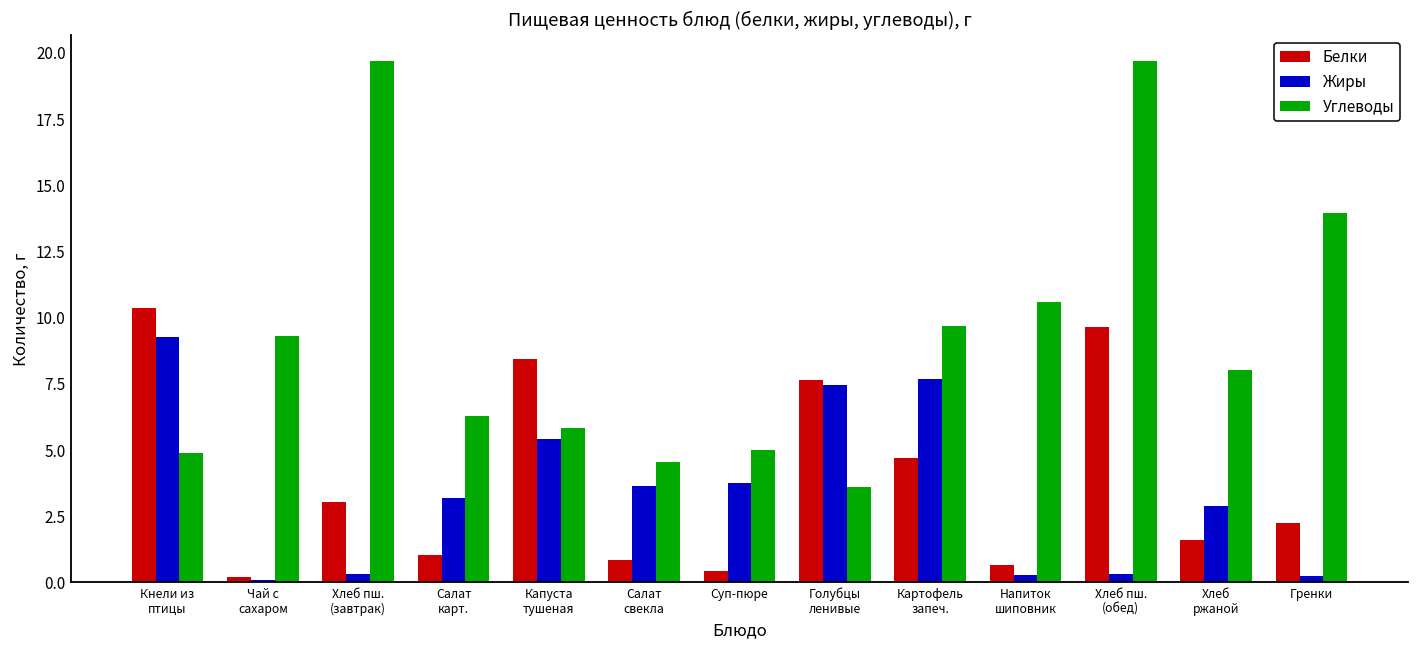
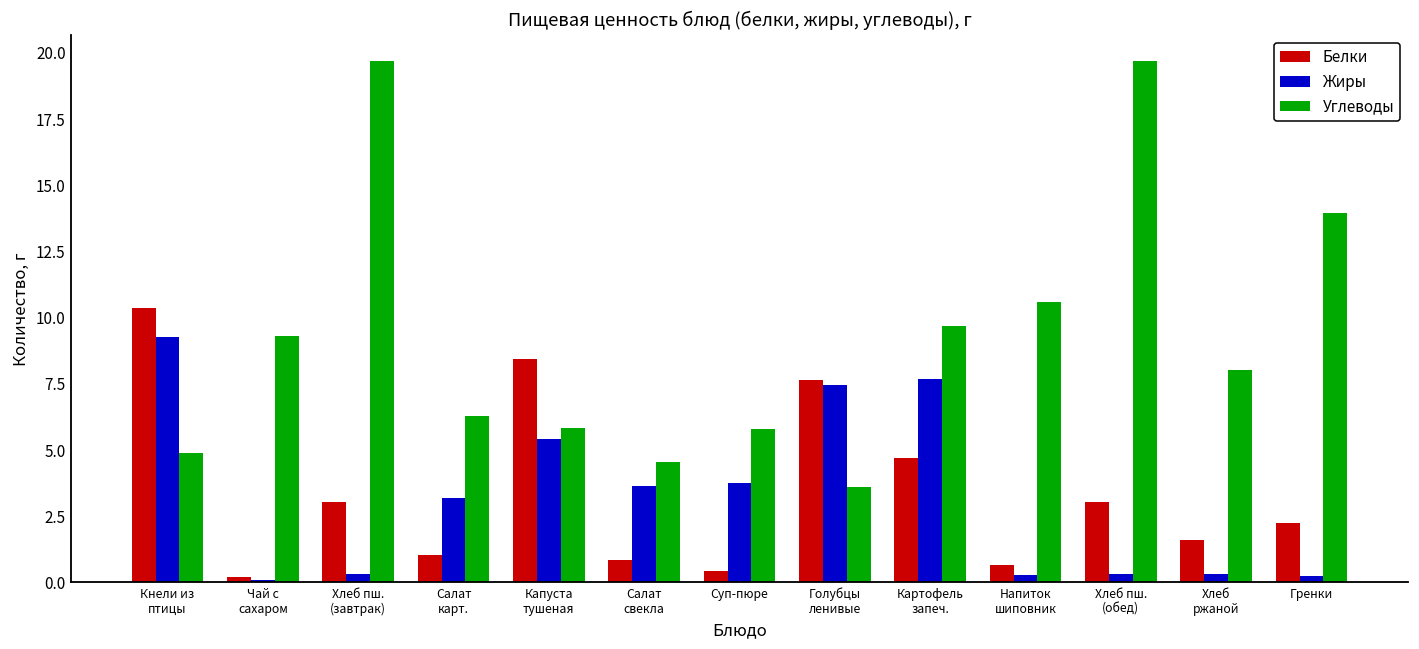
  {
    "Белки": {
      "Кнели из птицы": 10.4,
      "Чай с сахаром": 0.2,
      "Хлеб пш. (завтрак)": 3.0,
      "Салат карт.": 1.0,
      "Капуста тушеная": 8.4,
      "Салат свекла": 0.8,
      "Суп-пюре": 0.5,
      "Голубцы ленивые": 7.7,
      "Картофель запеч.": 4.7,
      "Напиток шиповник": 0.7,
-     "Хлеб пш. (обед)": 9.6,
+     "Хлеб пш. (обед)": 3.0,
      "Хлеб ржаной": 1.6,
      "Гренки": 2.3
    },
    "Жиры": {
      "Кнели из птицы": 9.3,
      "Хлеб пш. (завтрак)": 0.3,
      "Салат карт.": 3.2,
      "Капуста тушеная": 5.4,
      "Салат свекла": 3.7,
      "Суп-пюре": 3.8,
      "Голубцы ленивые": 7.5,
      "Картофель запеч.": 7.7,
      "Напиток шиповник": 0.3,
      "Хлеб пш. (обед)": 0.3,
-     "Хлеб ржаной": 2.9,
+     "Хлеб ржаной": 0.3,
      "Гренки": 0.2
    },
    "Углеводы": {
      "Кнели из птицы": 4.9,
      "Чай с сахаром": 9.3,
      "Хлеб пш. (завтрак)": 19.7,
      "Салат карт.": 6.3,
      "Капуста тушеная": 5.9,
      "Салат свекла": 4.6,
-     "Суп-пюре": 5.0,
+     "Суп-пюре": 5.8,
      "Голубцы ленивые": 3.6,
      "Картофель запеч.": 9.7,
      "Напиток шиповник": 10.6,
      "Хлеб пш. (обед)": 19.7,
      "Хлеб ржаной": 8.0,
      "Гренки": 14.0
    }
  }
